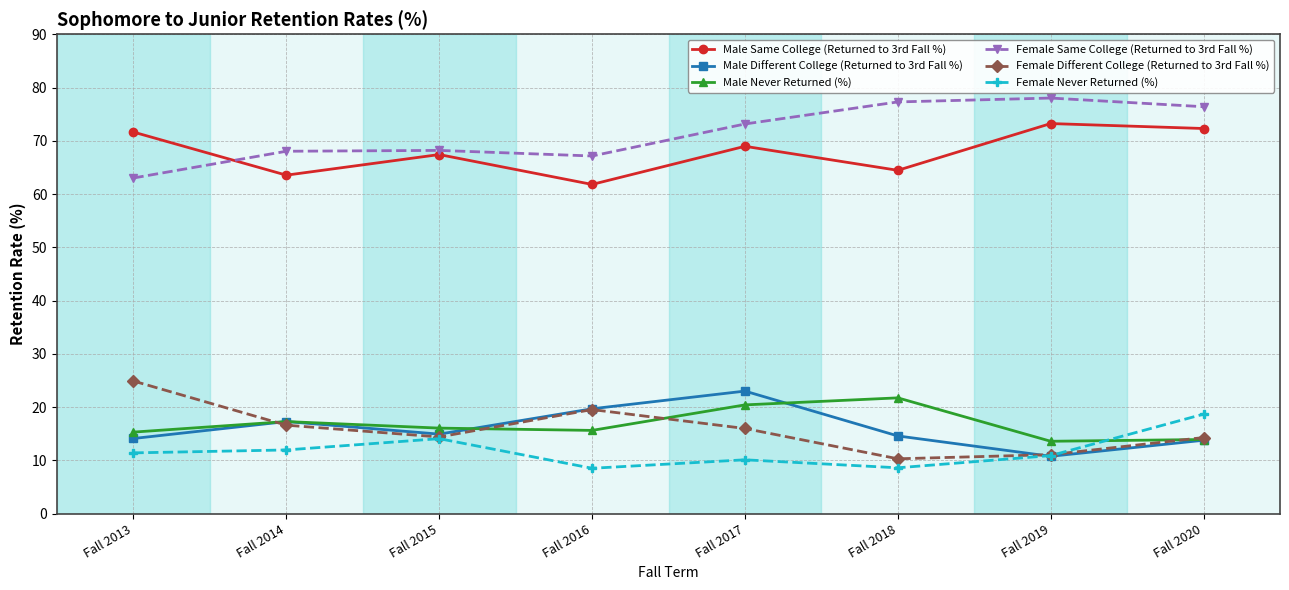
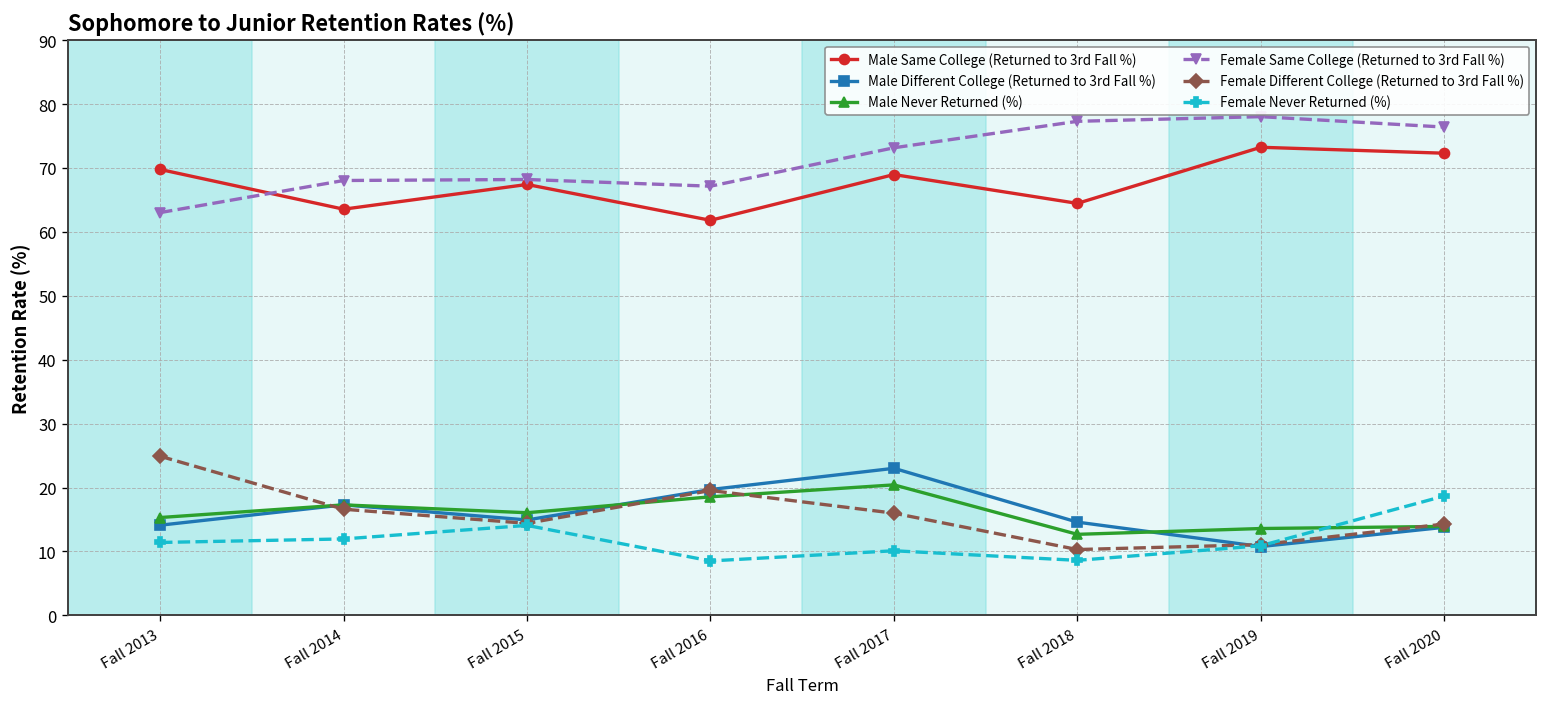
  {
    "Male Same College (Returned to 3rd Fall %)": {
-     "Fall 2013": 72,
+     "Fall 2013": 70,
      "Fall 2014": 64,
      "Fall 2015": 67,
      "Fall 2016": 62,
      "Fall 2017": 69,
      "Fall 2018": 64,
      "Fall 2019": 73,
      "Fall 2020": 72
    },
    "Male Different College (Returned to 3rd Fall %)": {
      "Fall 2013": 14,
      "Fall 2015": 15,
      "Fall 2017": 23,
      "Fall 2018": 15
    },
    "Male Never Returned (%)": {
      "Fall 2013": 15,
      "Fall 2015": 16,
-     "Fall 2016": 16,
+     "Fall 2016": 19,
      "Fall 2017": 20,
-     "Fall 2018": 22,
+     "Fall 2018": 13,
      "Fall 2019": 14
    },
    "Female Same College (Returned to 3rd Fall %)": {
      "Fall 2013": 63,
      "Fall 2014": 68,
      "Fall 2015": 68,
      "Fall 2016": 67,
      "Fall 2017": 73,
      "Fall 2018": 77,
      "Fall 2019": 78,
      "Fall 2020": 76
    },
    "Female Different College (Returned to 3rd Fall %)": {
      "Fall 2013": 25,
      "Fall 2014": 17,
      "Fall 2017": 16,
      "Fall 2018": 10
    },
    "Female Never Returned (%)": {
      "Fall 2013": 11,
      "Fall 2014": 12,
      "Fall 2016": 9,
      "Fall 2017": 10,
      "Fall 2018": 9,
      "Fall 2020": 19
    }
  }
